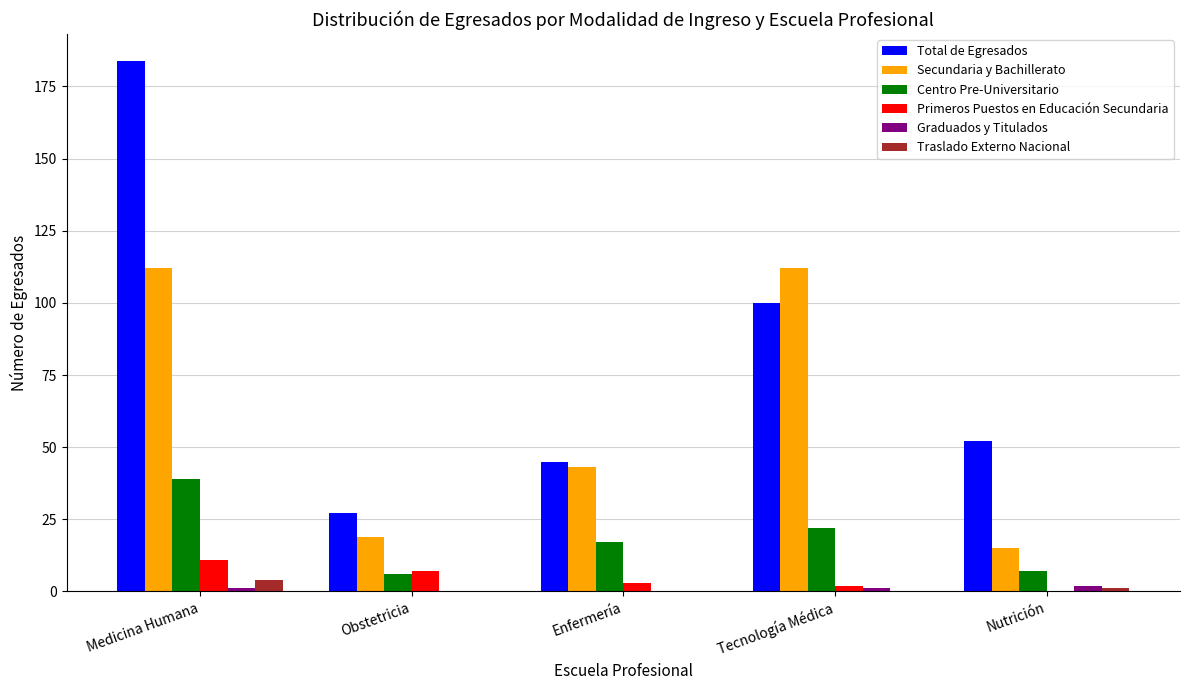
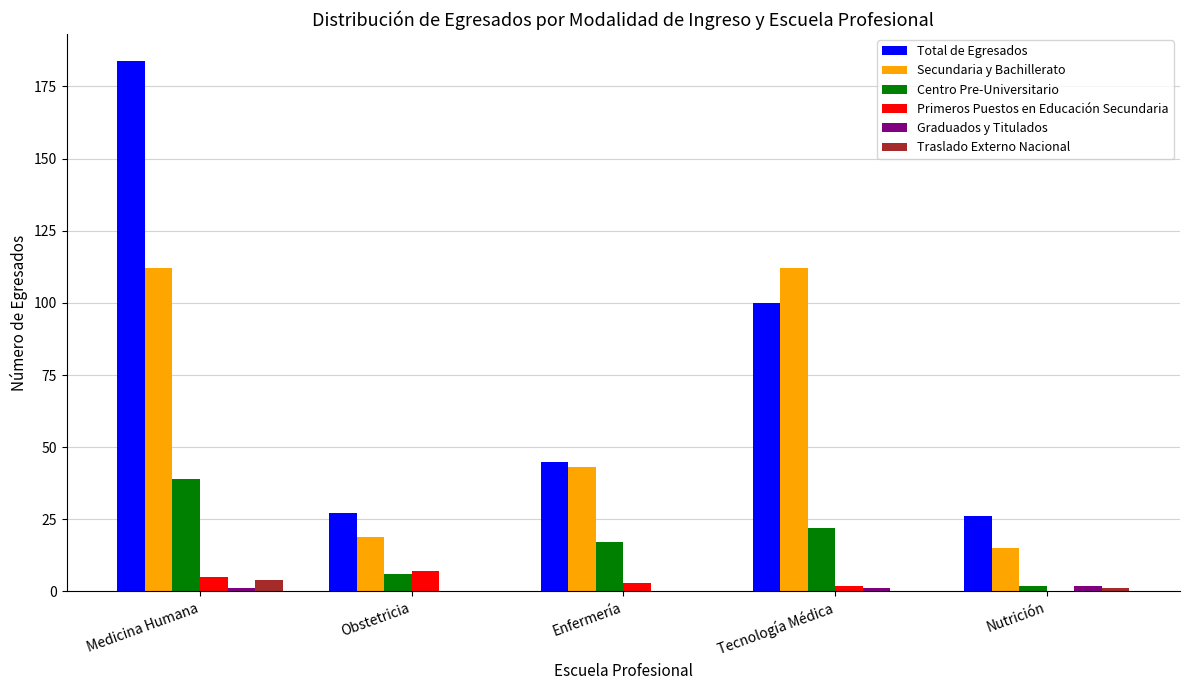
  {
    "Total de Egresados": {
      "Medicina Humana": 184,
      "Obstetricia": 27,
      "Enfermería": 45,
      "Tecnología Médica": 100,
-     "Nutrición": 52
+     "Nutrición": 26
    },
    "Secundaria y Bachillerato": {
      "Medicina Humana": 112,
      "Obstetricia": 19,
      "Enfermería": 43,
      "Tecnología Médica": 112,
      "Nutrición": 15
    },
    "Centro Pre-Universitario": {
      "Medicina Humana": 39,
      "Obstetricia": 6,
      "Enfermería": 17,
      "Tecnología Médica": 22,
-     "Nutrición": 7
+     "Nutrición": 2
    },
    "Primeros Puestos en Educación Secundaria": {
-     "Medicina Humana": 11,
+     "Medicina Humana": 5,
      "Obstetricia": 7,
      "Enfermería": 3,
      "Tecnología Médica": 2,
      "Nutrición": 0
    },
    "Graduados y Titulados": {
      "Medicina Humana": 1,
      "Obstetricia": 0,
      "Enfermería": 0,
      "Tecnología Médica": 1,
      "Nutrición": 2
    },
    "Traslado Externo Nacional": {
      "Medicina Humana": 4,
      "Obstetricia": 0,
      "Enfermería": 0,
      "Tecnología Médica": 0,
      "Nutrición": 1
    }
  }
